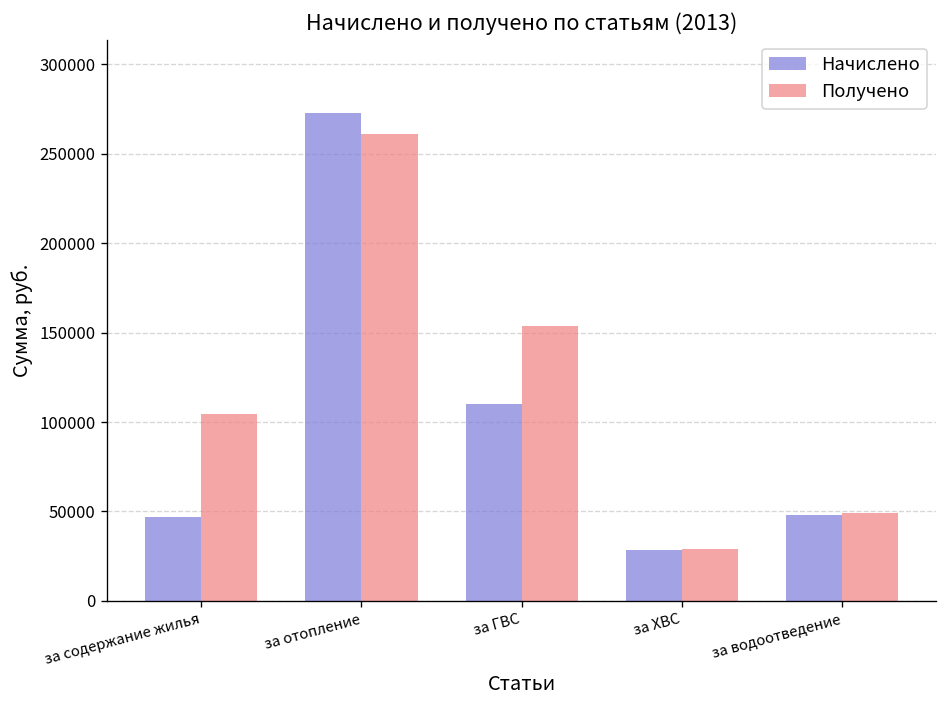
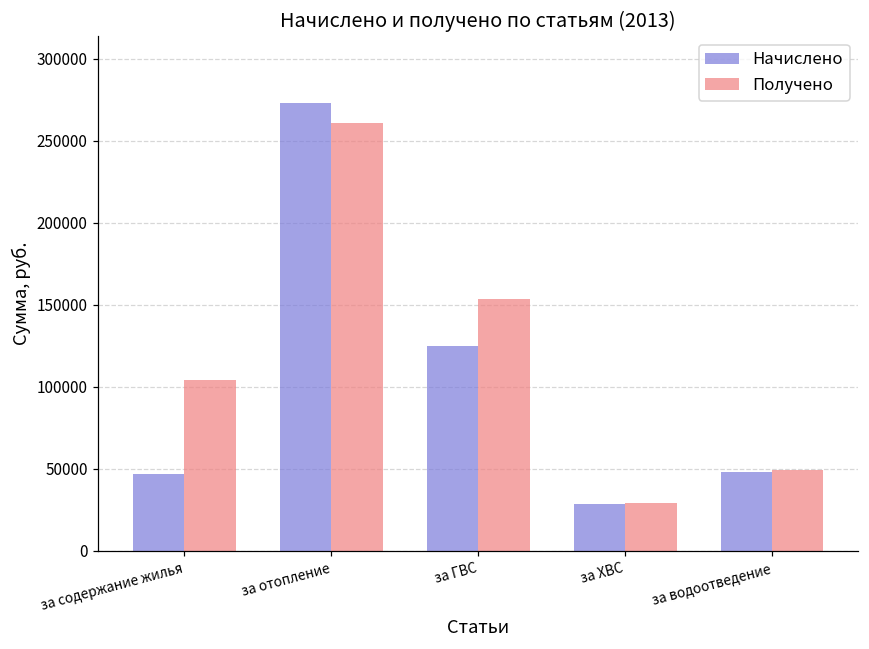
  {
    "Начислено": {
      "за содержание жилья": 47000,
      "за отопление": 273000,
-     "за ГВС": 110000,
+     "за ГВС": 125000,
      "за ХВС": 28000,
      "за водоотведение": 48000
    },
    "Получено": {
      "за содержание жилья": 104000,
      "за отопление": 261000,
      "за ГВС": 154000,
      "за ХВС": 29000,
      "за водоотведение": 49000
    }
  }
